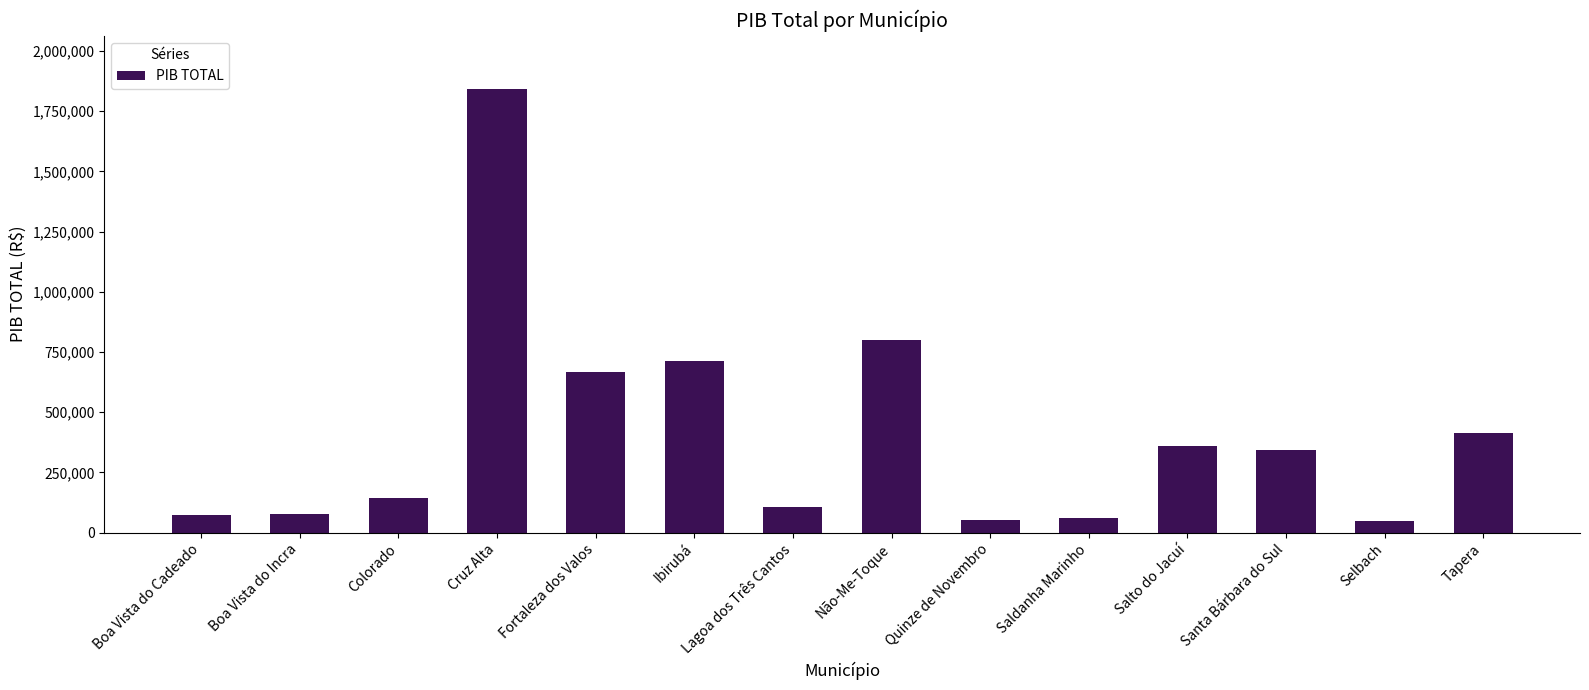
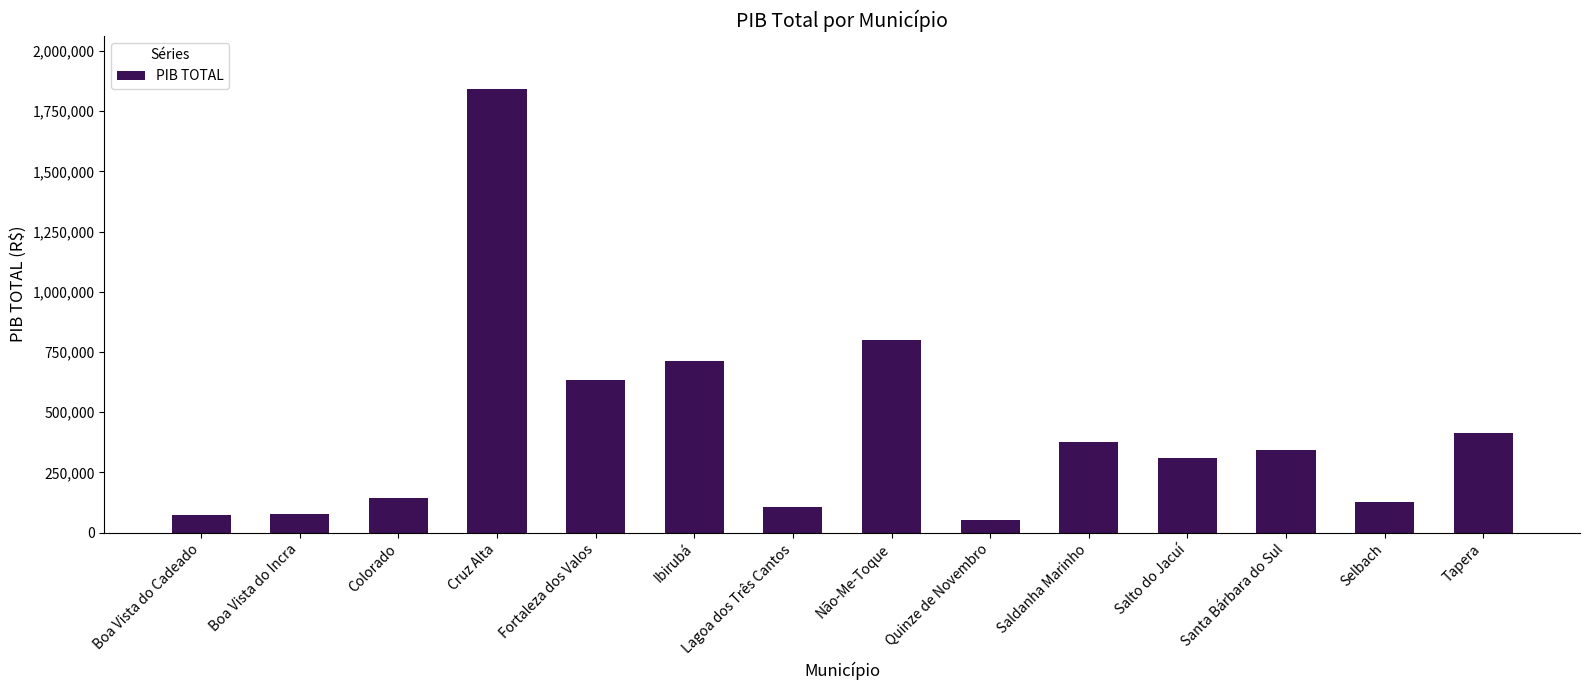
  {
    "Boa Vista do Cadeado": "70,000",
    "Boa Vista do Incra": "80,000",
    "Colorado": "150,000",
    "Cruz Alta": "1,840,000",
-   "Fortaleza dos Valos": "670,000",
+   "Fortaleza dos Valos": "630,000",
    "Ibirubá": "710,000",
    "Lagoa dos Três Cantos": "100,000",
    "Não-Me-Toque": "800,000",
    "Quinze de Novembro": "50,000",
-   "Saldanha Marinho": "60,000",
-   "Salto do Jacuí": "360,000",
+   "Saldanha Marinho": "380,000",
+   "Salto do Jacuí": "310,000",
    "Santa Bárbara do Sul": "340,000",
-   "Selbach": "50,000",
+   "Selbach": "130,000",
    "Tapera": "420,000"
  }
